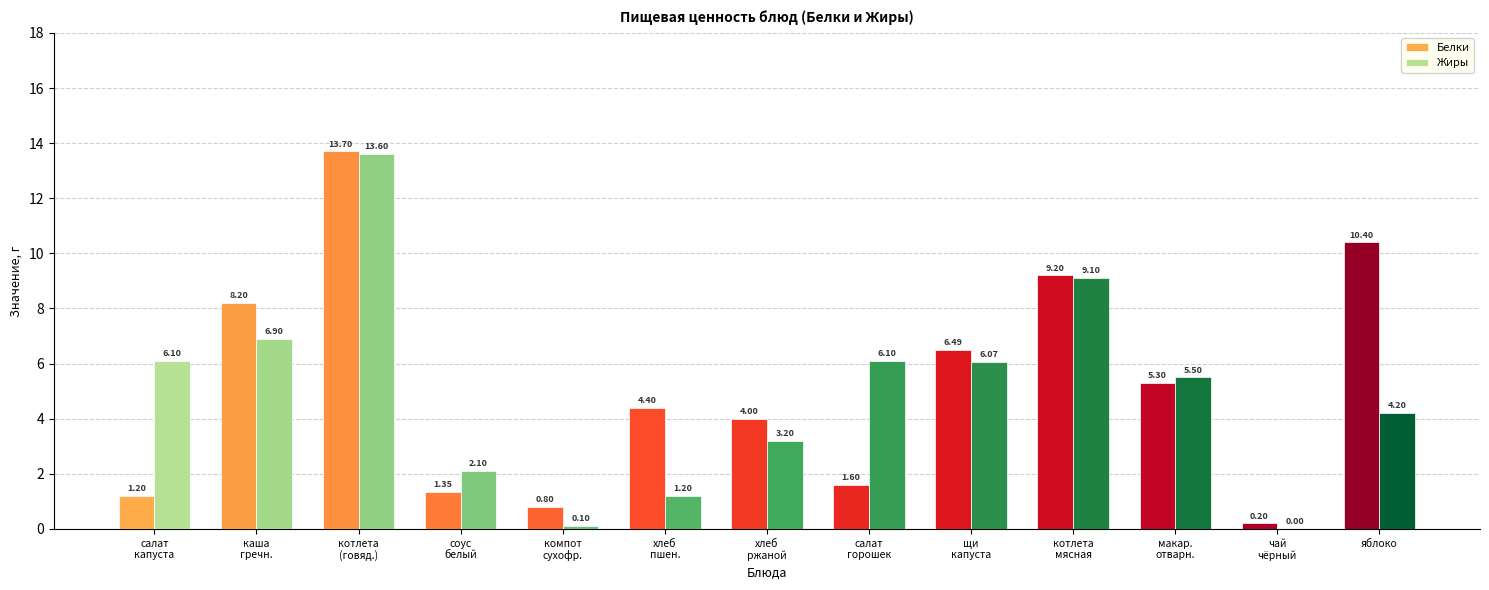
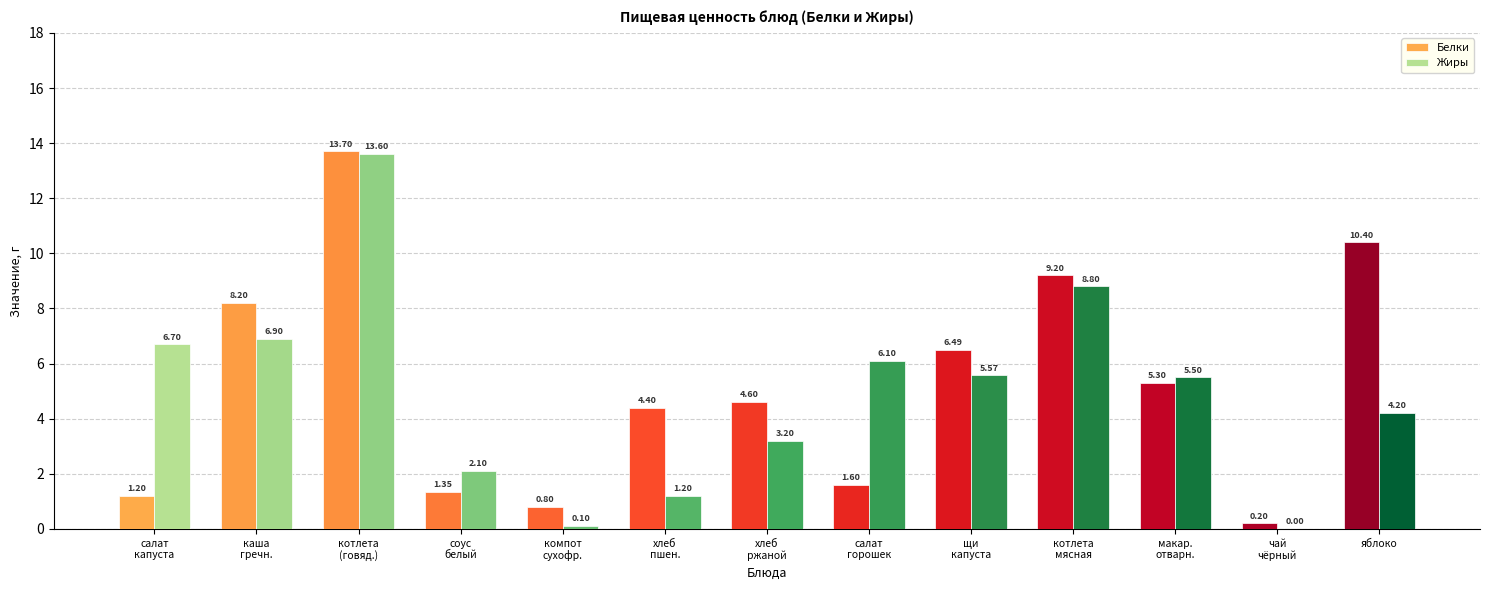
  {
    "Белки": {
      "салат капуста": 1.20,
      "каша гречн.": 8.20,
      "котлета (говяд.)": 13.70,
      "соус белый": 1.35,
      "компот сухофр.": 0.80,
      "хлеб пшен.": 4.40,
-     "хлеб ржаной": 4.00,
+     "хлеб ржаной": 4.60,
      "салат горошек": 1.60,
      "щи капуста": 6.49,
      "котлета мясная": 9.20,
      "макар. отварн.": 5.30,
      "чай чёрный": 0.20,
      "яблоко": 10.40
    },
    "Жиры": {
-     "салат капуста": 6.10,
+     "салат капуста": 6.70,
      "каша гречн.": 6.90,
      "котлета (говяд.)": 13.60,
      "соус белый": 2.10,
      "компот сухофр.": 0.10,
      "хлеб пшен.": 1.20,
      "хлеб ржаной": 3.20,
      "салат горошек": 6.10,
-     "щи капуста": 6.07,
-     "котлета мясная": 9.10,
+     "щи капуста": 5.57,
+     "котлета мясная": 8.80,
      "макар. отварн.": 5.50,
      "чай чёрный": 0.00,
      "яблоко": 4.20
    }
  }
